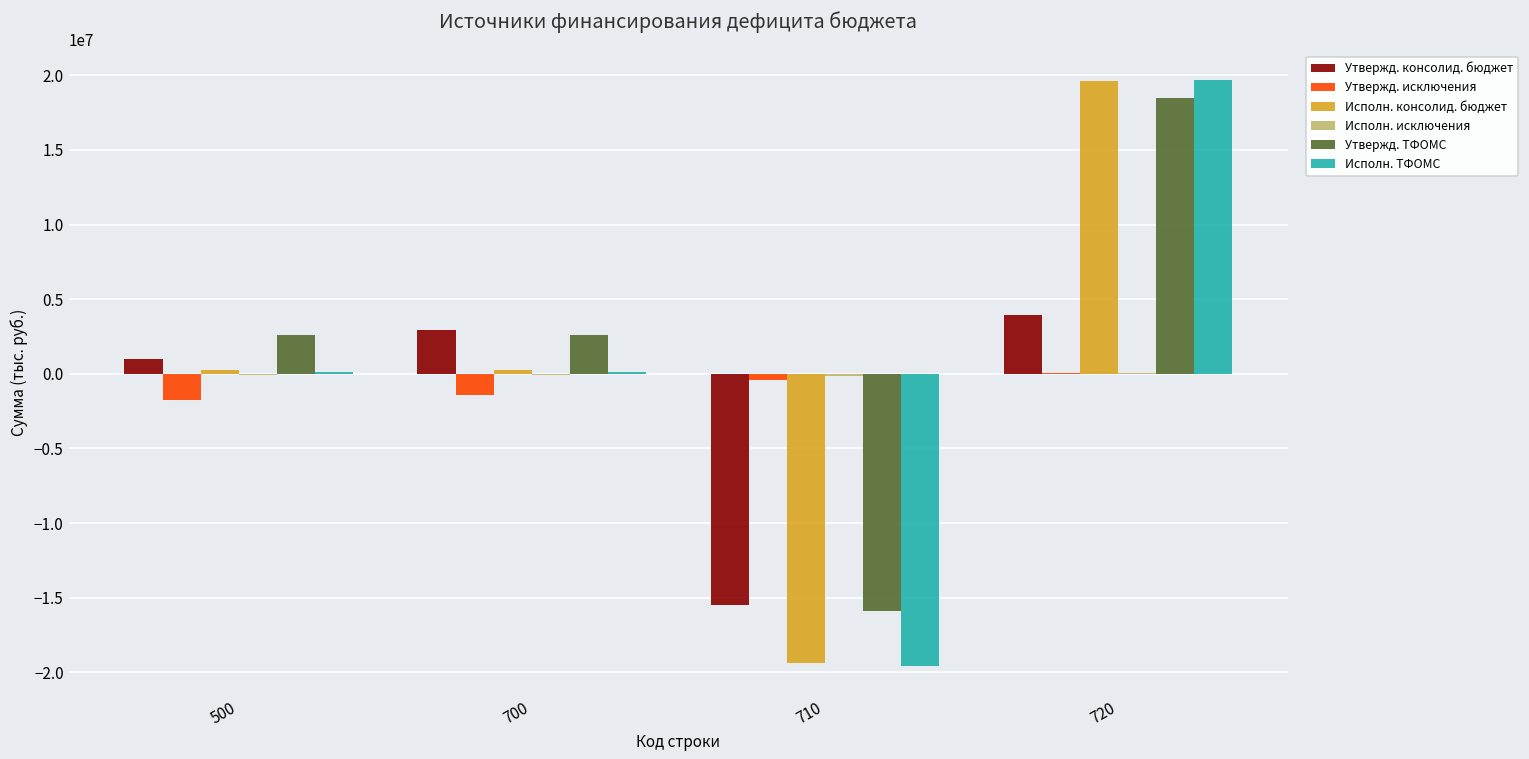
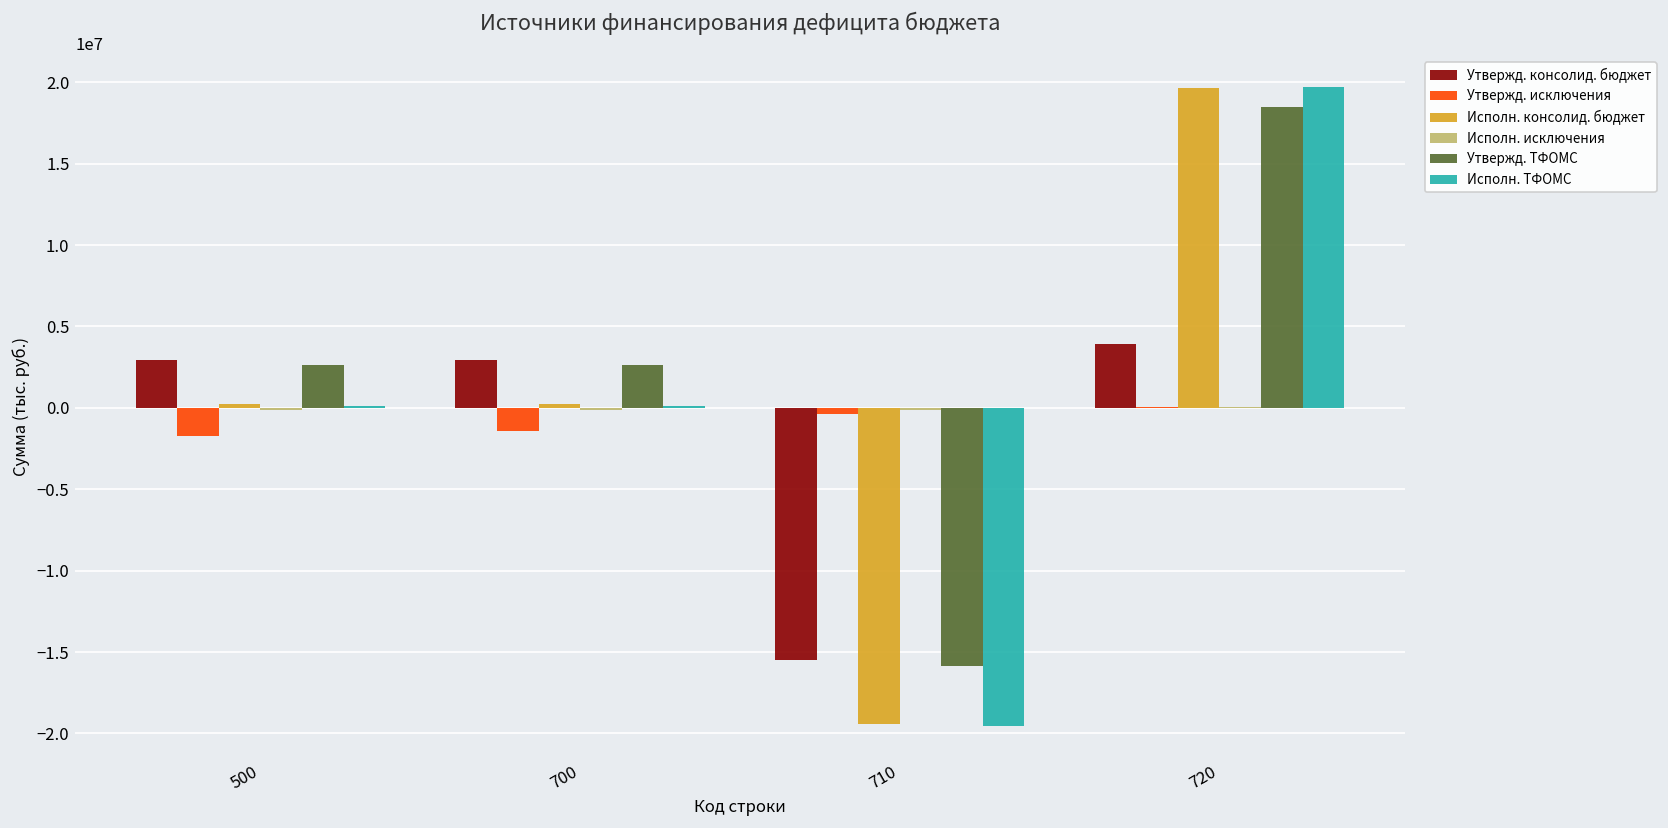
  {
    "Утвержд. консолид. бюджет": {
-     "500": 1000000,
+     "500": 2900000,
      "700": 2900000,
      "710": -15500000,
      "720": 3900000
    },
    "Утвержд. исключения": {
      "500": -1700000,
      "700": -1400000,
      "710": -400000
    },
    "Исполн. консолид. бюджет": {
      "500": 200000,
      "700": 200000,
      "710": -19400000,
      "720": 19600000
    },
    "Утвержд. ТФОМС": {
      "500": 2600000,
      "700": 2600000,
      "710": -15900000,
      "720": 18500000
    },
    "Исполн. ТФОМС": {
      "710": -19600000,
      "720": 19700000
    }
  }
